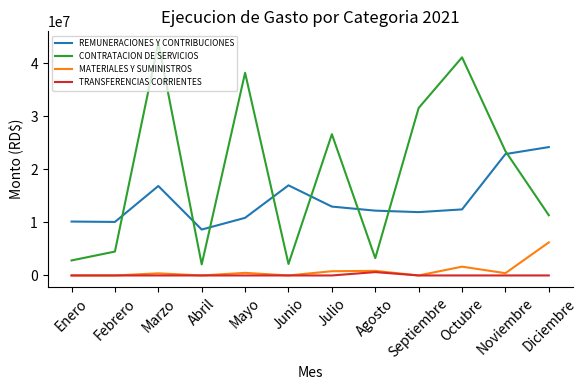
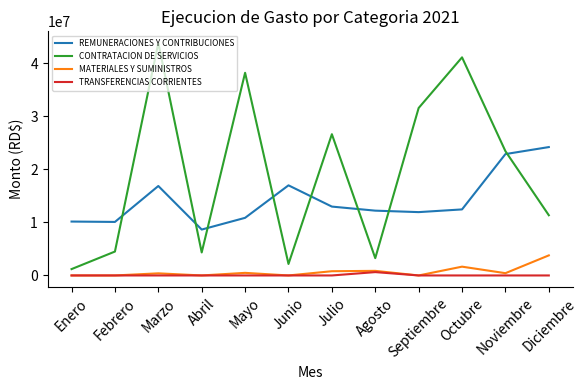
  {
    "REMUNERACIONES Y CONTRIBUCIONES": {
      "Enero": 10000000,
      "Febrero": 10000000,
      "Marzo": 17000000,
      "Abril": 9000000,
      "Mayo": 11000000,
      "Junio": 17000000,
      "Julio": 13000000,
      "Agosto": 12000000,
      "Septiembre": 12000000,
      "Octubre": 12000000,
      "Noviembre": 23000000,
      "Diciembre": 24000000
    },
    "CONTRATACION DE SERVICIOS": {
-     "Enero": 3000000,
+     "Enero": 1000000,
      "Febrero": 5000000,
-     "Abril": 2000000,
+     "Abril": 4000000,
      "Mayo": 38000000,
      "Junio": 2000000,
      "Julio": 27000000,
      "Agosto": 3000000,
      "Septiembre": 32000000,
      "Octubre": 41000000,
      "Noviembre": 23000000,
      "Diciembre": 11000000
    },
    "MATERIALES Y SUMINISTROS": {
      "Mayo": 0,
      "Julio": 1000000,
      "Octubre": 2000000,
-     "Diciembre": 6000000
+     "Diciembre": 4000000
    },
    "TRANSFERENCIAS CORRIENTES": {
      "Mayo": 0,
      "Julio": 0,
      "Octubre": 0,
      "Diciembre": 0
    }
  }
